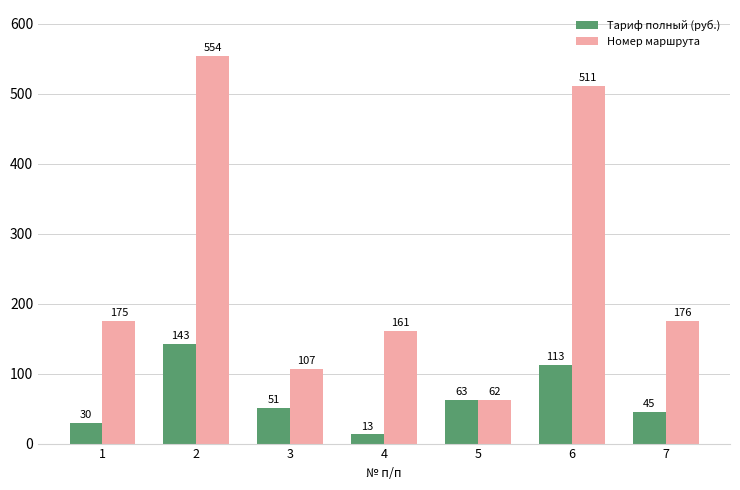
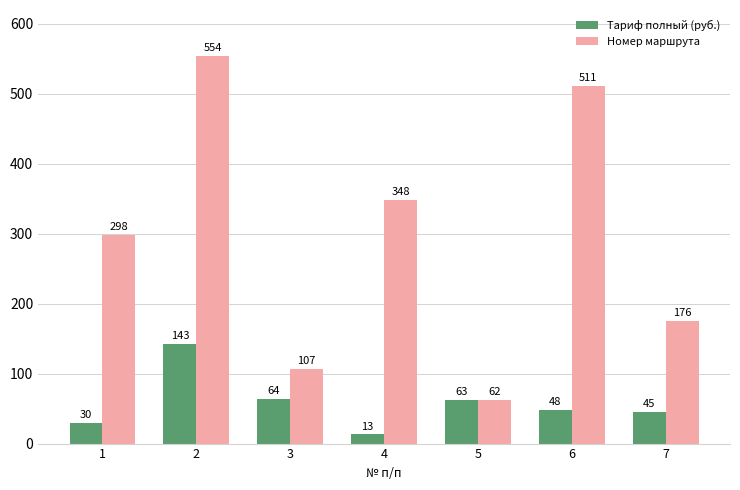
  {
    "Тариф полный (руб.)": {
      "1": 30,
      "2": 143,
-     "3": 51,
+     "3": 64,
      "4": 13,
      "5": 63,
-     "6": 113,
+     "6": 48,
      "7": 45
    },
    "Номер маршрута": {
-     "1": 175,
+     "1": 298,
      "2": 554,
      "3": 107,
-     "4": 161,
+     "4": 348,
      "5": 62,
      "6": 511,
      "7": 176
    }
  }
